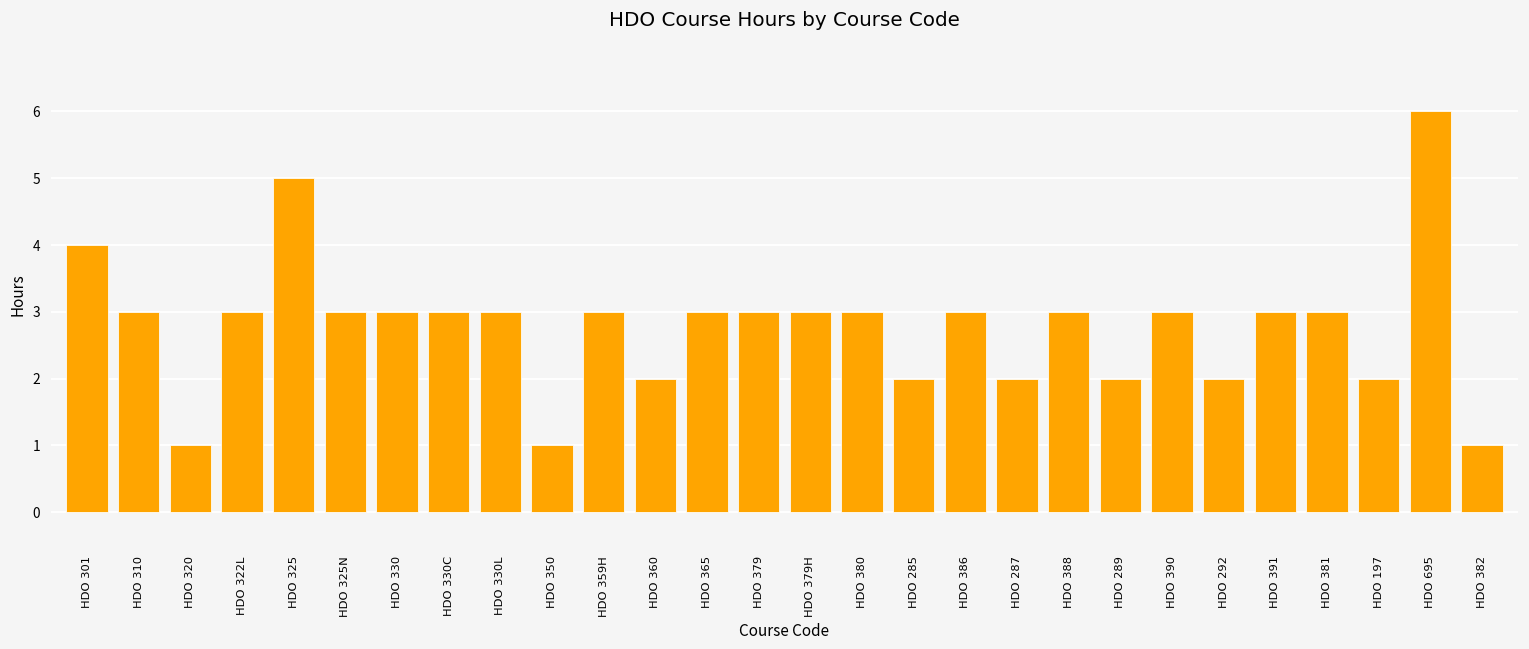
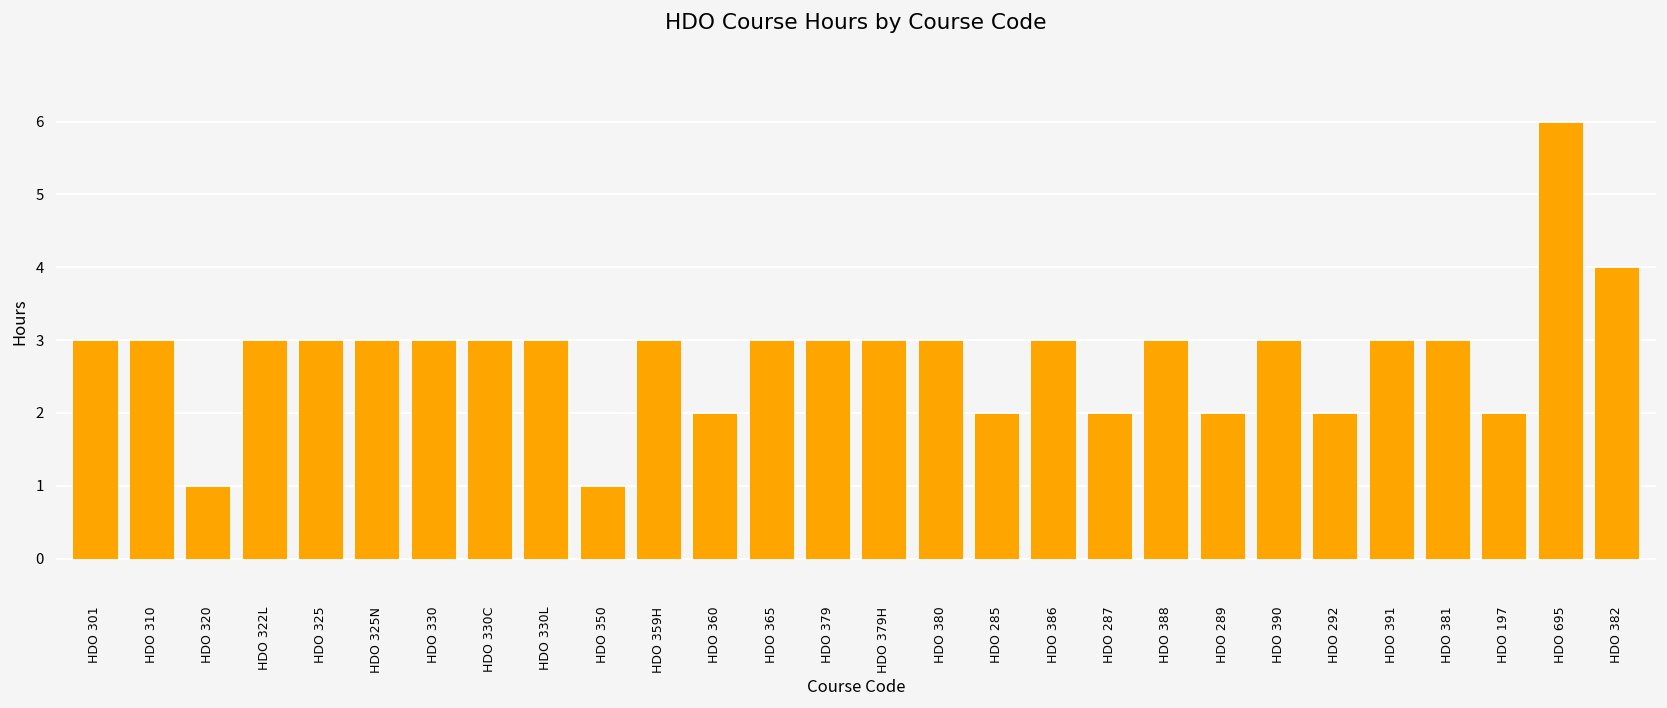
  {
-   "HDO 301": 4,
+   "HDO 301": 3,
    "HDO 310": 3,
    "HDO 320": 1,
    "HDO 322L": 3,
-   "HDO 325": 5,
+   "HDO 325": 3,
    "HDO 325N": 3,
    "HDO 330": 3,
    "HDO 330C": 3,
    "HDO 330L": 3,
    "HDO 350": 1,
    "HDO 359H": 3,
    "HDO 360": 2,
    "HDO 365": 3,
    "HDO 379": 3,
    "HDO 379H": 3,
    "HDO 380": 3,
    "HDO 285": 2,
    "HDO 386": 3,
    "HDO 287": 2,
    "HDO 388": 3,
    "HDO 289": 2,
    "HDO 390": 3,
    "HDO 292": 2,
    "HDO 391": 3,
    "HDO 381": 3,
    "HDO 197": 2,
    "HDO 695": 6,
-   "HDO 382": 1
+   "HDO 382": 4
  }
